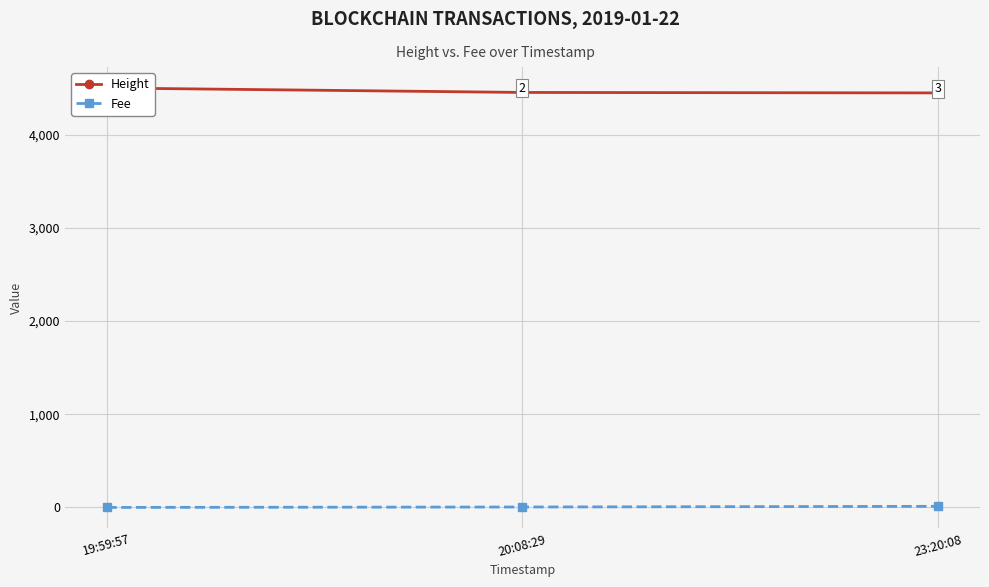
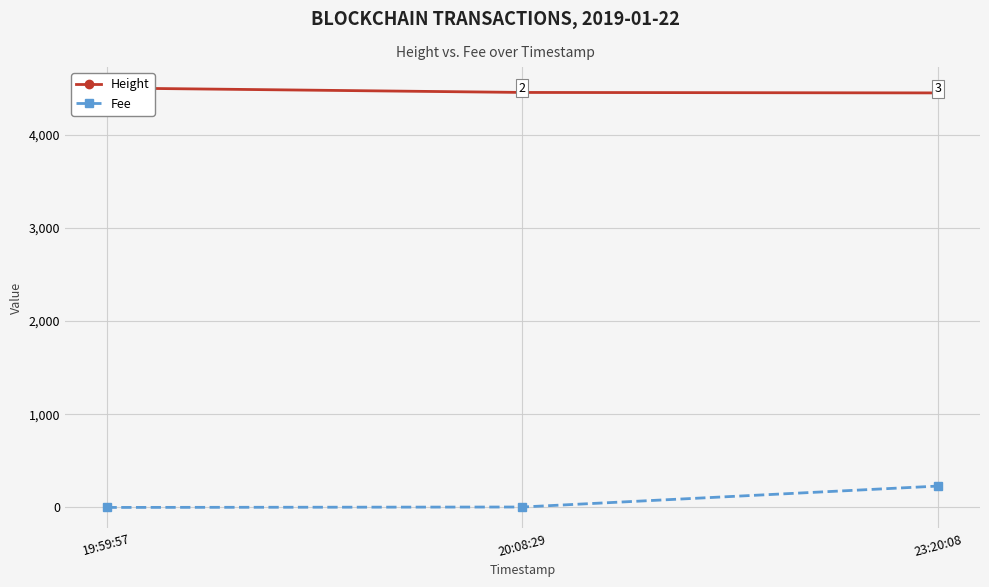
  {
    "Fee": {
      "19:59:57": 0,
      "20:08:29": 0,
-     "23:20:08": 0
+     "23:20:08": 200
    }
  }
